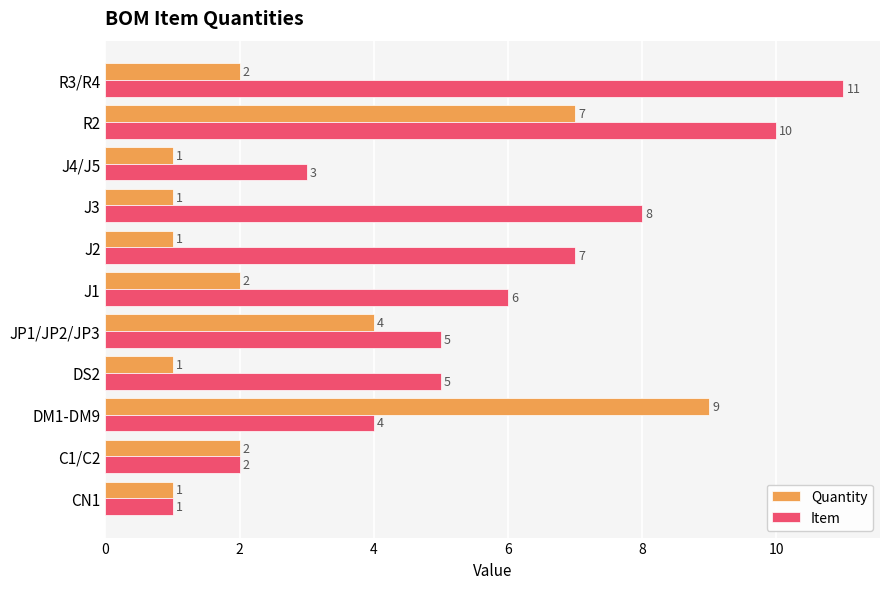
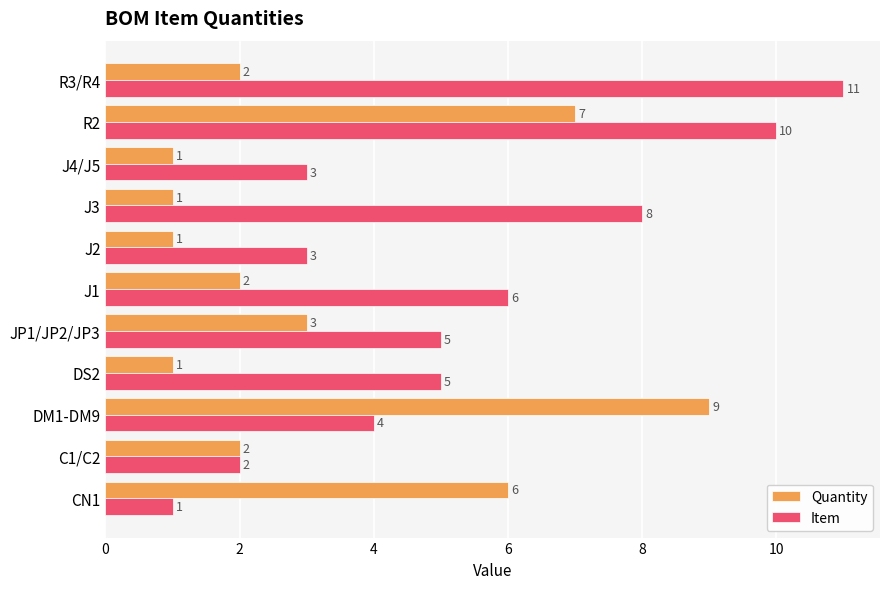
  {
    "Quantity": {
      "R3/R4": 2,
      "R2": 7,
      "J4/J5": 1,
      "J3": 1,
      "J2": 1,
      "J1": 2,
-     "JP1/JP2/JP3": 4,
+     "JP1/JP2/JP3": 3,
      "DS2": 1,
      "DM1-DM9": 9,
      "C1/C2": 2,
-     "CN1": 1
+     "CN1": 6
    },
    "Item": {
      "R3/R4": 11,
      "R2": 10,
      "J4/J5": 3,
      "J3": 8,
-     "J2": 7,
+     "J2": 3,
      "J1": 6,
      "JP1/JP2/JP3": 5,
      "DS2": 5,
      "DM1-DM9": 4,
      "C1/C2": 2,
      "CN1": 1
    }
  }
